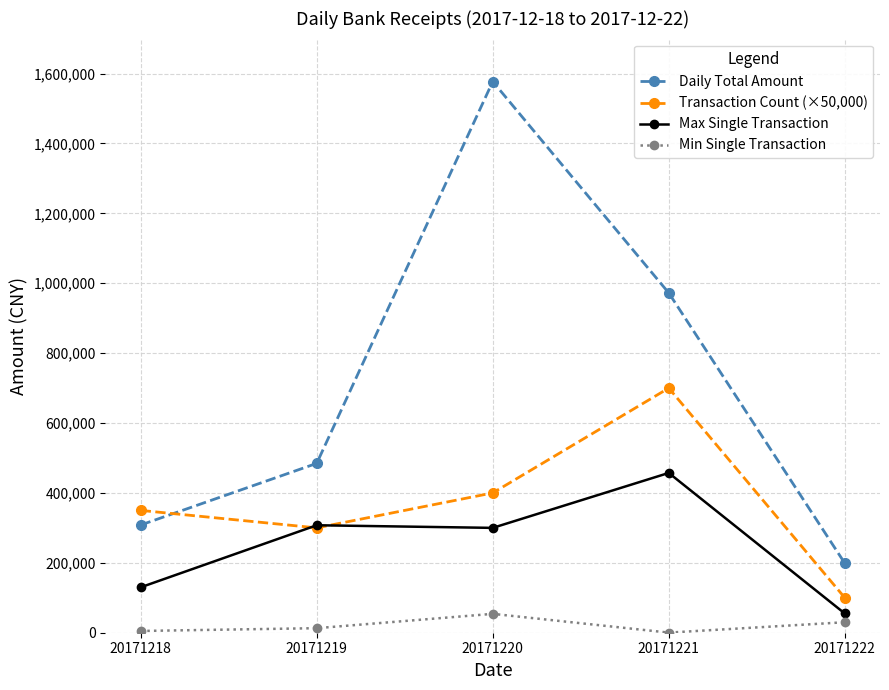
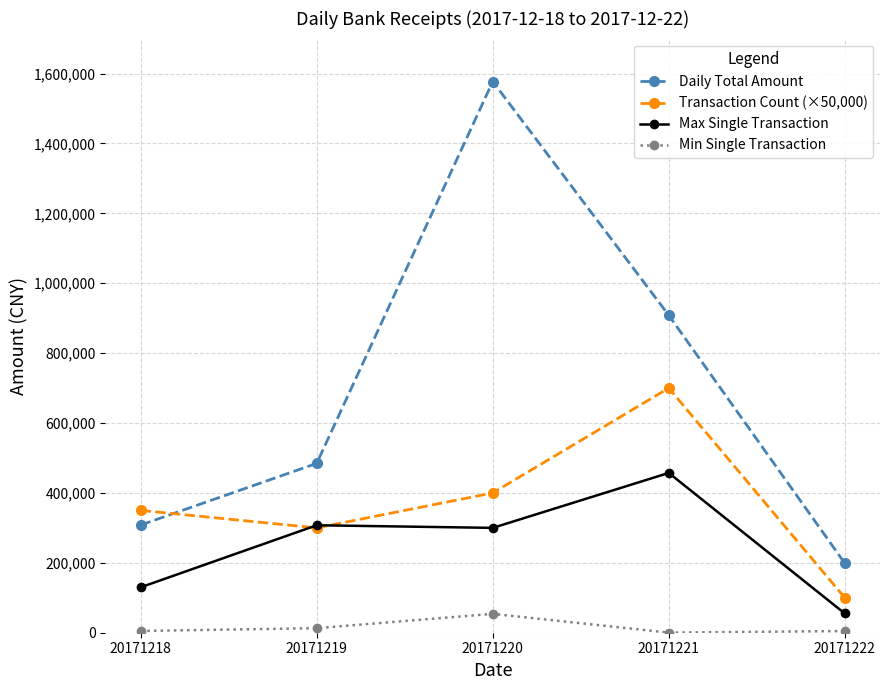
  {
    "Daily Total Amount": {
      "20171218": "310,000",
      "20171219": "480,000",
      "20171220": "1,580,000",
-     "20171221": "970,000",
+     "20171221": "910,000",
      "20171222": "200,000"
    },
    "Transaction Count (×50,000)": {
      "20171218": "350,000",
      "20171219": "300,000",
      "20171220": "400,000",
      "20171221": "700,000",
      "20171222": "100,000"
    },
    "Max Single Transaction": {
      "20171218": "130,000",
      "20171219": "310,000",
      "20171220": "300,000",
      "20171221": "460,000",
      "20171222": "60,000"
    },
    "Min Single Transaction": {
      "20171218": "10,000",
      "20171219": "10,000",
      "20171220": "50,000",
      "20171221": "0",
-     "20171222": "30,000"
+     "20171222": "0"
    }
  }
